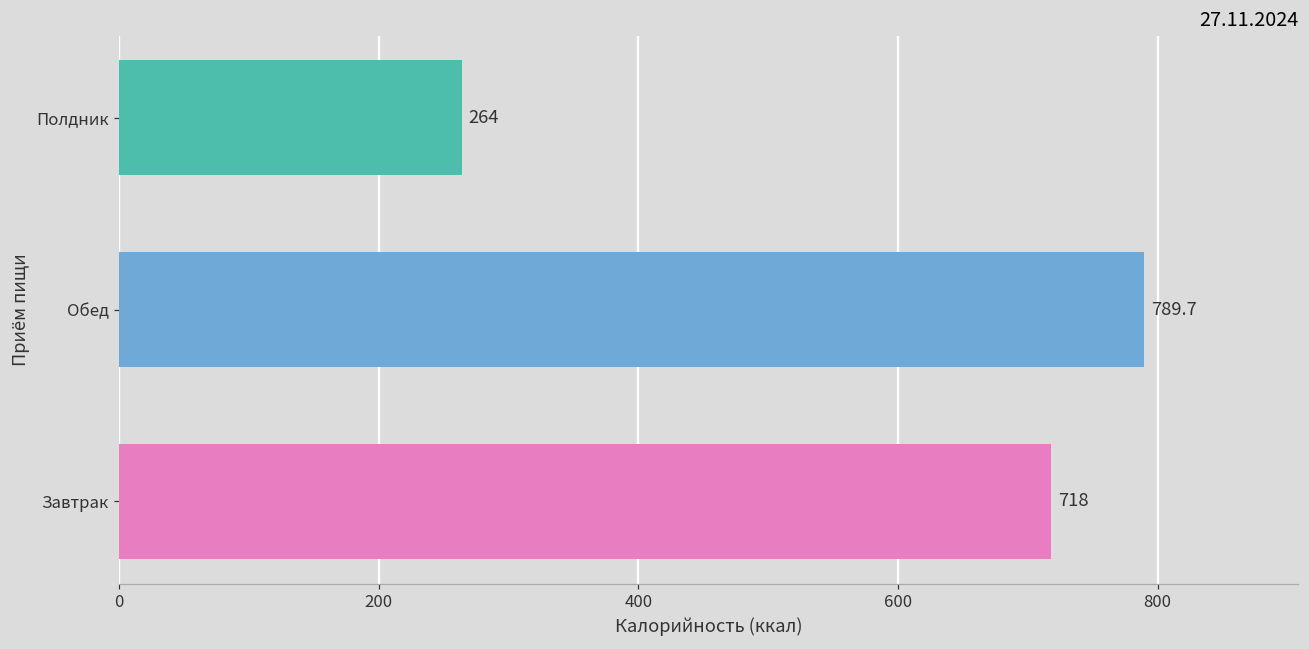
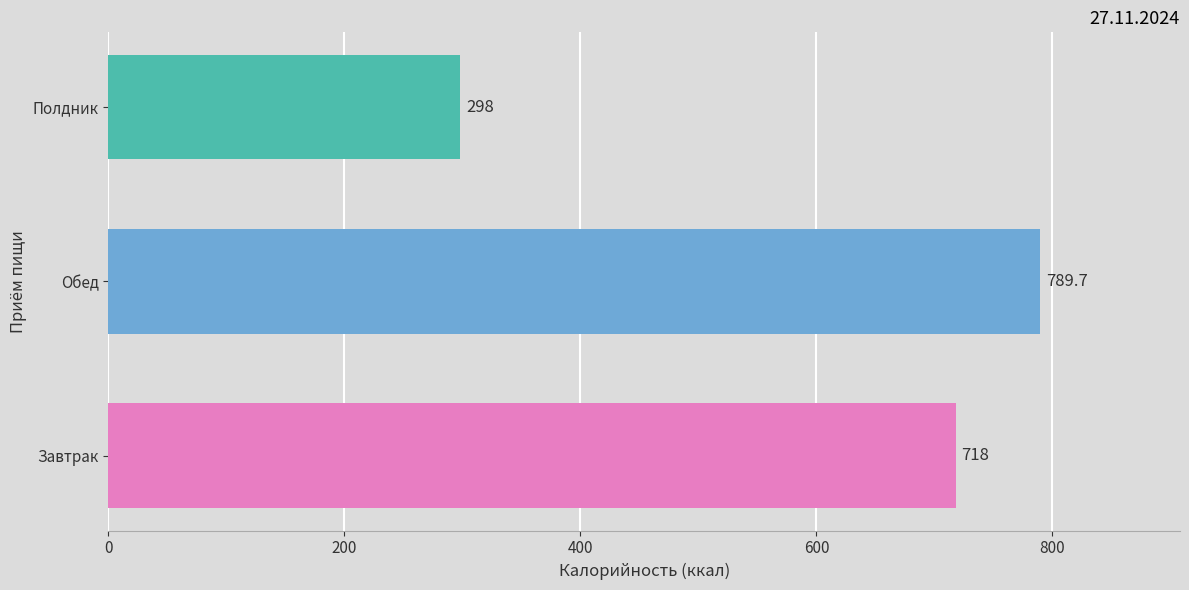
  {
-   "Полдник": 264,
+   "Полдник": 298,
    "Обед": 789.7,
    "Завтрак": 718
  }
